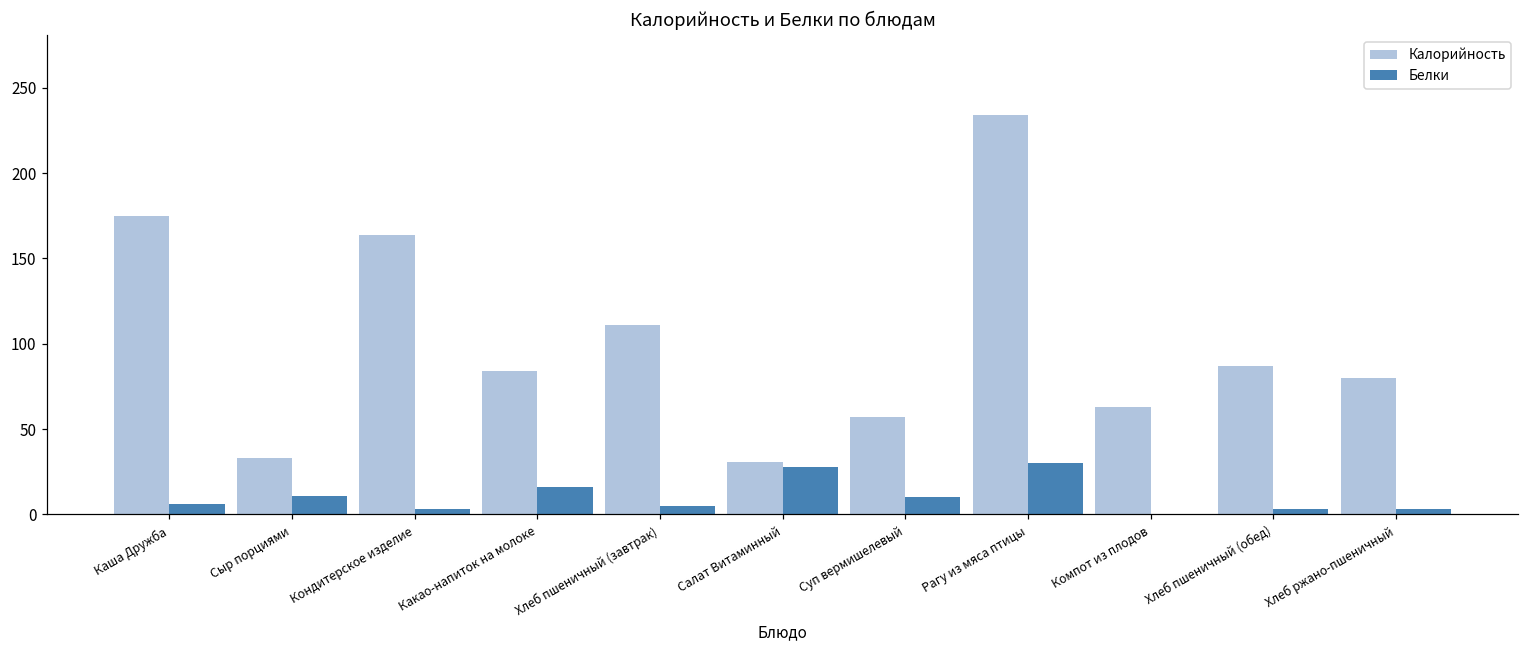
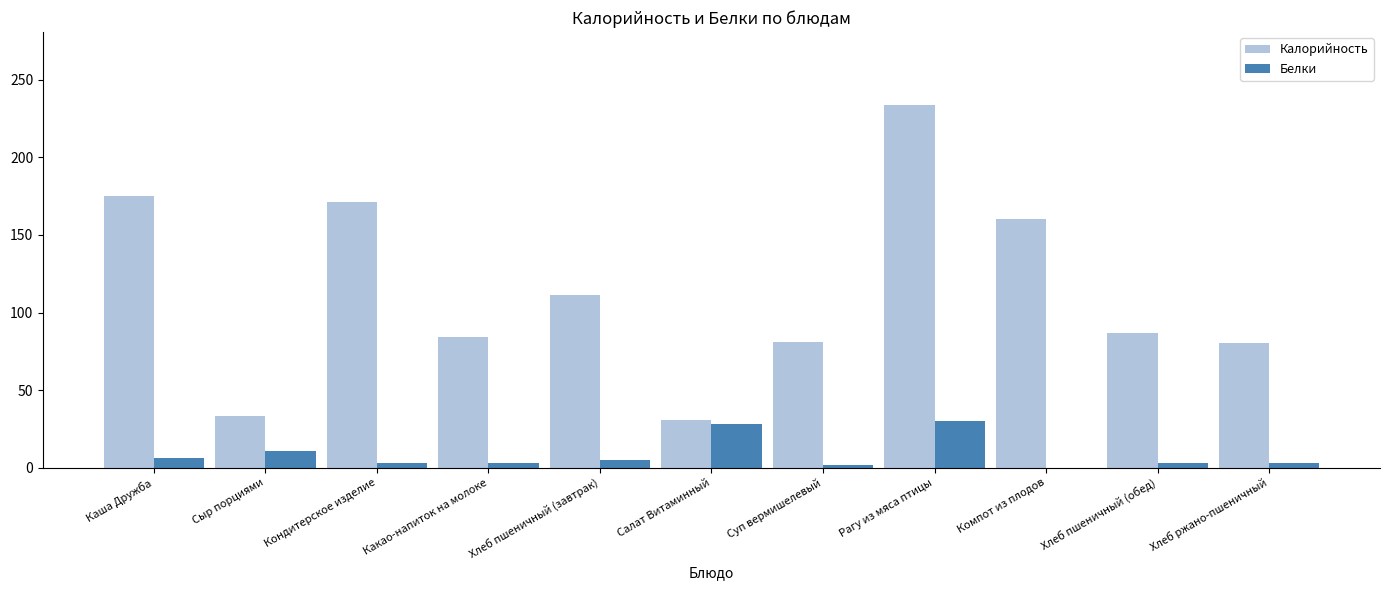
  {
    "Калорийность": {
      "Каша Дружба": 175,
      "Сыр порциями": 33,
-     "Кондитерское изделие": 164,
+     "Кондитерское изделие": 171,
      "Какао-напиток на молоке": 84,
      "Хлеб пшеничный (завтрак)": 111,
      "Салат Витаминный": 31,
-     "Суп вермишелевый": 57,
+     "Суп вермишелевый": 81,
      "Рагу из мяса птицы": 234,
-     "Компот из плодов": 63,
+     "Компот из плодов": 160,
      "Хлеб пшеничный (обед)": 87,
      "Хлеб ржано-пшеничный": 80
    },
    "Белки": {
      "Каша Дружба": 6,
      "Сыр порциями": 11,
      "Кондитерское изделие": 3,
-     "Какао-напиток на молоке": 16,
+     "Какао-напиток на молоке": 3,
      "Хлеб пшеничный (завтрак)": 5,
      "Салат Витаминный": 28,
-     "Суп вермишелевый": 10,
+     "Суп вермишелевый": 2,
      "Рагу из мяса птицы": 30,
      "Компот из плодов": 0,
      "Хлеб пшеничный (обед)": 3,
      "Хлеб ржано-пшеничный": 3
    }
  }
